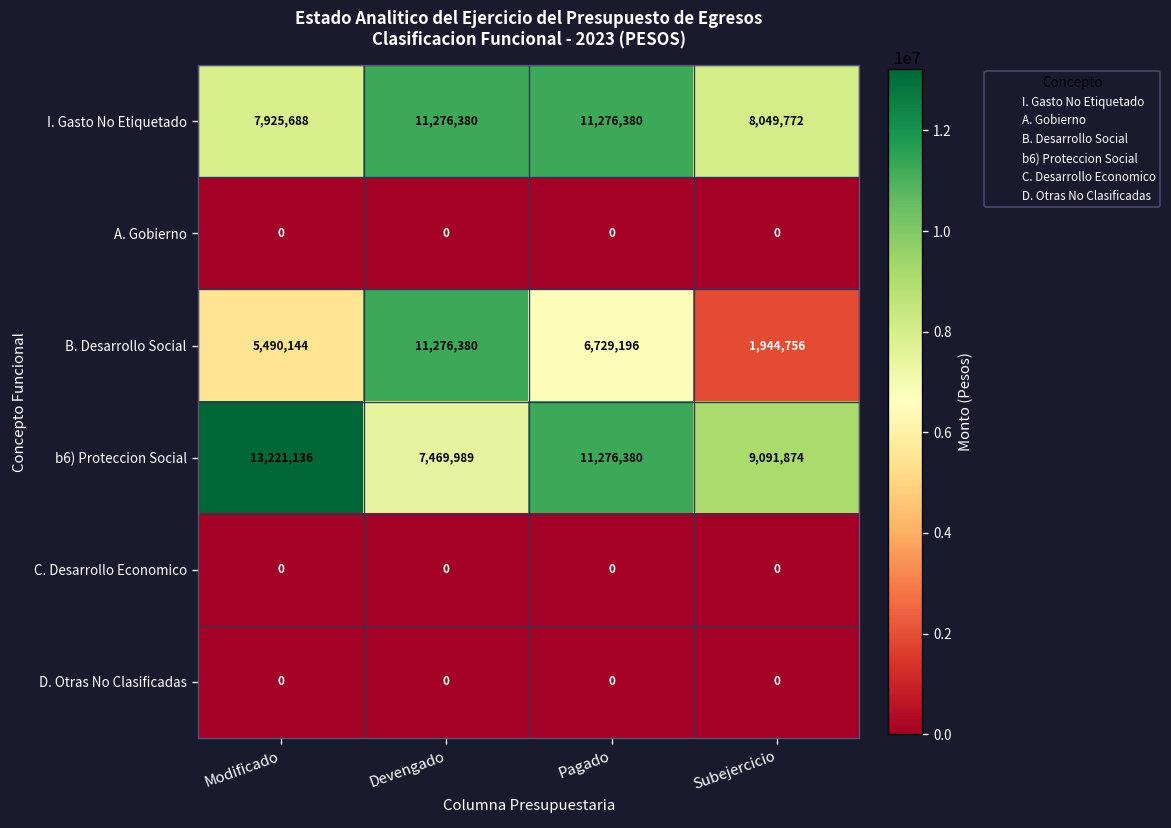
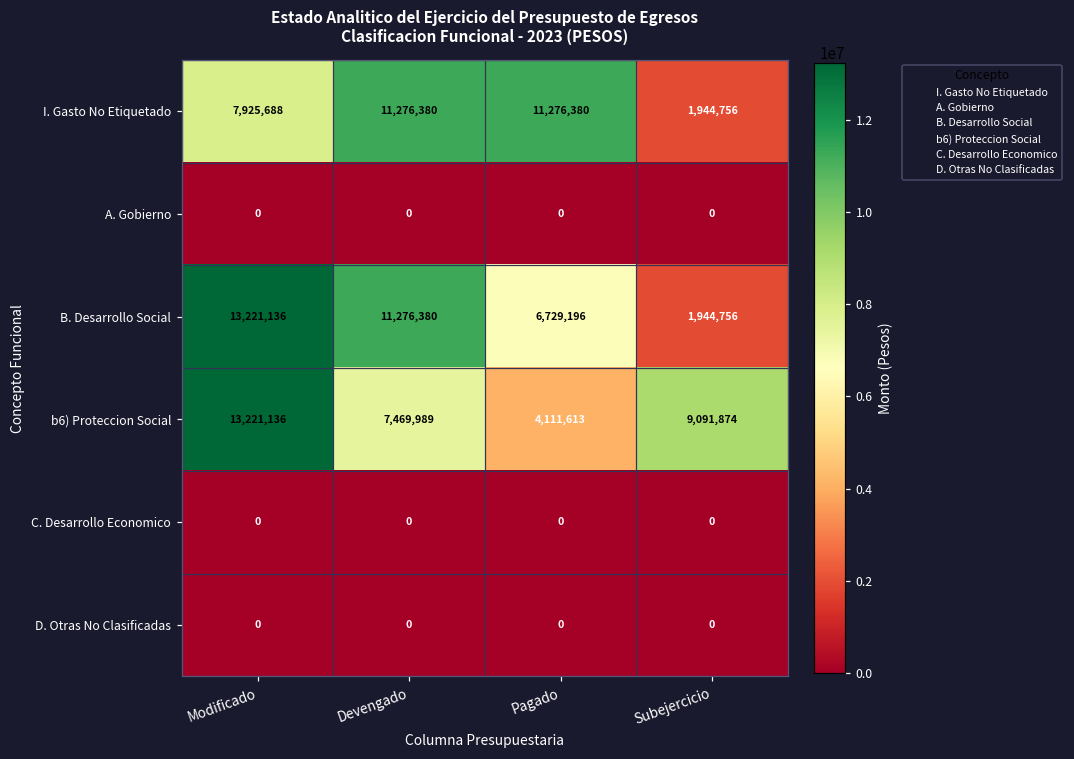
  {
    "I. Gasto No Etiquetado": {
      "Modificado": "7,925,688",
      "Devengado": "11,276,380",
      "Pagado": "11,276,380",
-     "Subejercicio": "8,049,772"
+     "Subejercicio": "1,944,756"
    },
    "A. Gobierno": {
      "Modificado": "0",
      "Devengado": "0",
      "Pagado": "0",
      "Subejercicio": "0"
    },
    "B. Desarrollo Social": {
-     "Modificado": "5,490,144",
+     "Modificado": "13,221,136",
      "Devengado": "11,276,380",
      "Pagado": "6,729,196",
      "Subejercicio": "1,944,756"
    },
    "b6) Proteccion Social": {
      "Modificado": "13,221,136",
      "Devengado": "7,469,989",
-     "Pagado": "11,276,380",
+     "Pagado": "4,111,613",
      "Subejercicio": "9,091,874"
    },
    "C. Desarrollo Economico": {
      "Modificado": "0",
      "Devengado": "0",
      "Pagado": "0",
      "Subejercicio": "0"
    },
    "D. Otras No Clasificadas": {
      "Modificado": "0",
      "Devengado": "0",
      "Pagado": "0",
      "Subejercicio": "0"
    }
  }
